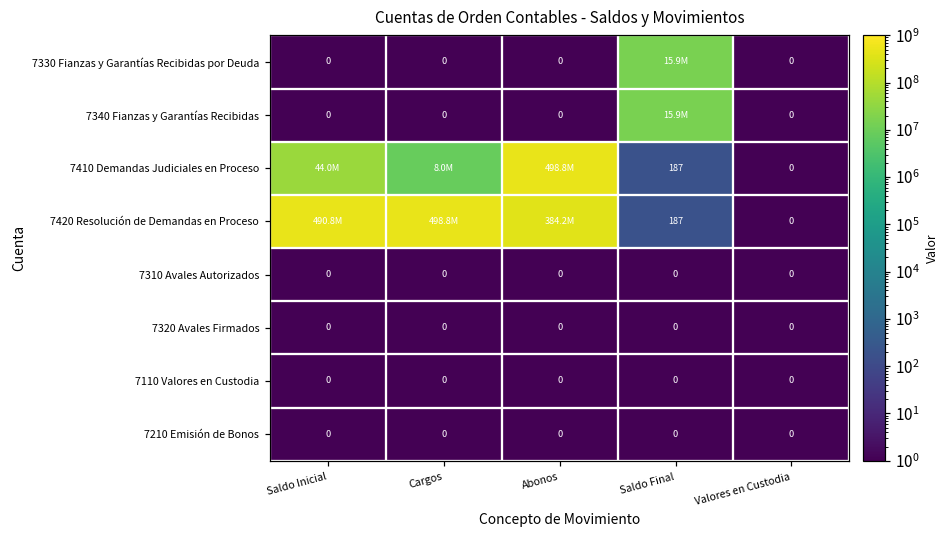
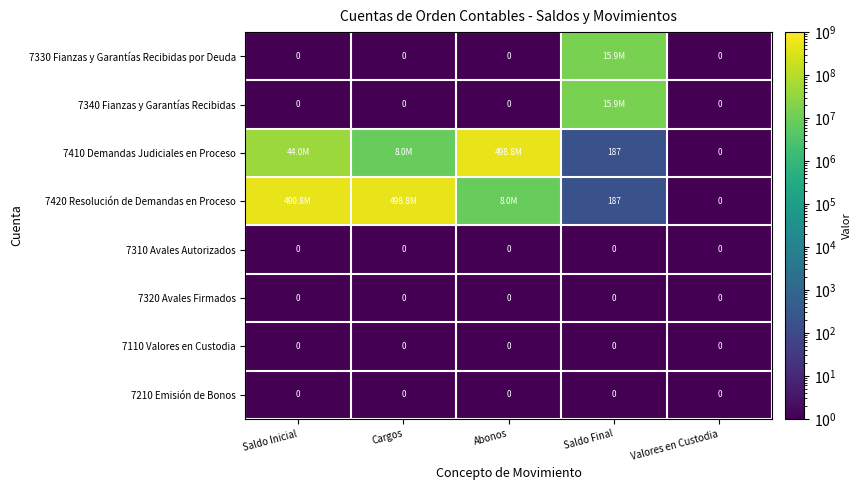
  {
    "7330 Fianzas y Garantías Recibidas por Deuda": {
      "Saldo Inicial": "0",
      "Cargos": "0",
      "Abonos": "0",
      "Saldo Final": "15.9M",
      "Valores en Custodia": "0"
    },
    "7340 Fianzas y Garantías Recibidas": {
      "Saldo Inicial": "0",
      "Cargos": "0",
      "Abonos": "0",
      "Saldo Final": "15.9M",
      "Valores en Custodia": "0"
    },
    "7410 Demandas Judiciales en Proceso": {
      "Saldo Inicial": "44.0M",
      "Cargos": "8.0M",
      "Abonos": "498.8M",
      "Saldo Final": "187",
      "Valores en Custodia": "0"
    },
    "7420 Resolución de Demandas en Proceso": {
      "Saldo Inicial": "490.8M",
      "Cargos": "498.8M",
-     "Abonos": "384.2M",
+     "Abonos": "8.0M",
      "Saldo Final": "187",
      "Valores en Custodia": "0"
    },
    "7310 Avales Autorizados": {
      "Saldo Inicial": "0",
      "Cargos": "0",
      "Abonos": "0",
      "Saldo Final": "0",
      "Valores en Custodia": "0"
    },
    "7320 Avales Firmados": {
      "Saldo Inicial": "0",
      "Cargos": "0",
      "Abonos": "0",
      "Saldo Final": "0",
      "Valores en Custodia": "0"
    },
    "7110 Valores en Custodia": {
      "Saldo Inicial": "0",
      "Cargos": "0",
      "Abonos": "0",
      "Saldo Final": "0",
      "Valores en Custodia": "0"
    },
    "7210 Emisión de Bonos": {
      "Saldo Inicial": "0",
      "Cargos": "0",
      "Abonos": "0",
      "Saldo Final": "0",
      "Valores en Custodia": "0"
    }
  }
